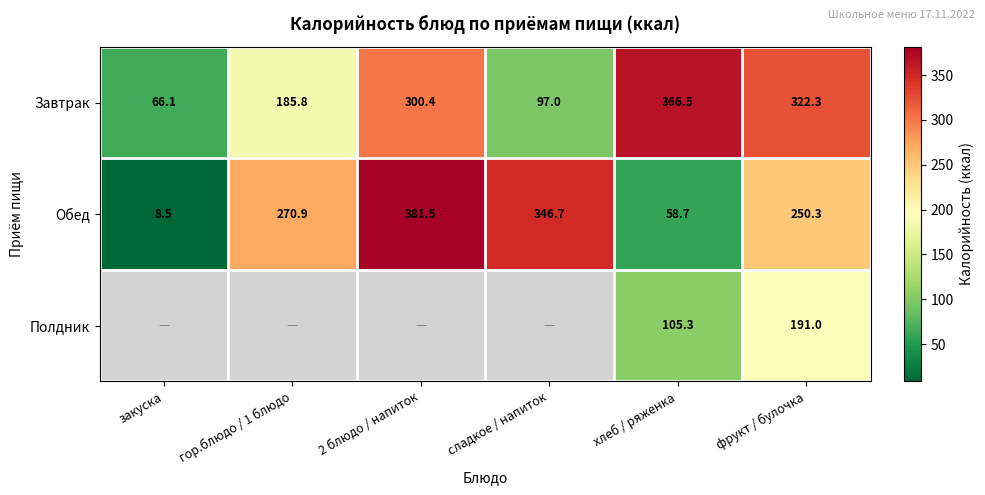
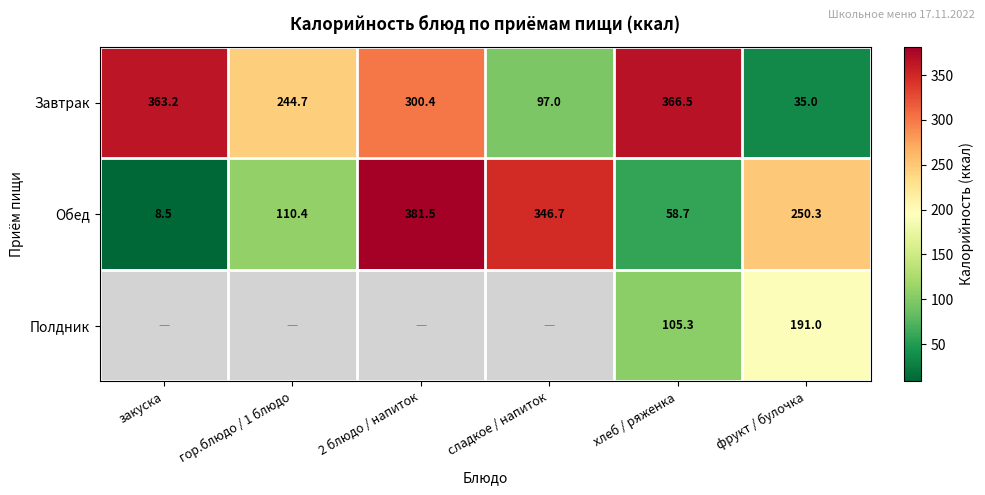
  {
    "Завтрак": {
-     "закуска": 66.1,
-     "гор.блюдо / 1 блюдо": 185.8,
+     "закуска": 363.2,
+     "гор.блюдо / 1 блюдо": 244.7,
      "2 блюдо / напиток": 300.4,
      "сладкое / напиток": 97.0,
      "хлеб / ряженка": 366.5,
-     "фрукт / булочка": 322.3
+     "фрукт / булочка": 35.0
    },
    "Обед": {
      "закуска": 8.5,
-     "гор.блюдо / 1 блюдо": 270.9,
+     "гор.блюдо / 1 блюдо": 110.4,
      "2 блюдо / напиток": 381.5,
      "сладкое / напиток": 346.7,
      "хлеб / ряженка": 58.7,
      "фрукт / булочка": 250.3
    },
    "Полдник": {
      "хлеб / ряженка": 105.3,
      "фрукт / булочка": 191.0
    }
  }
